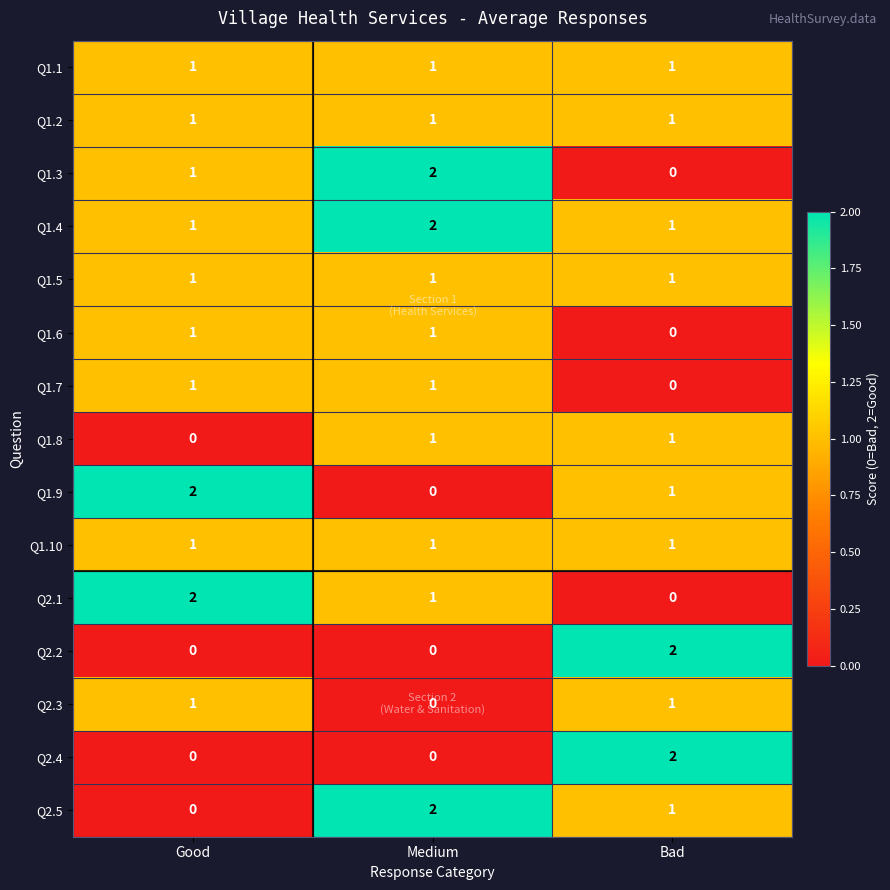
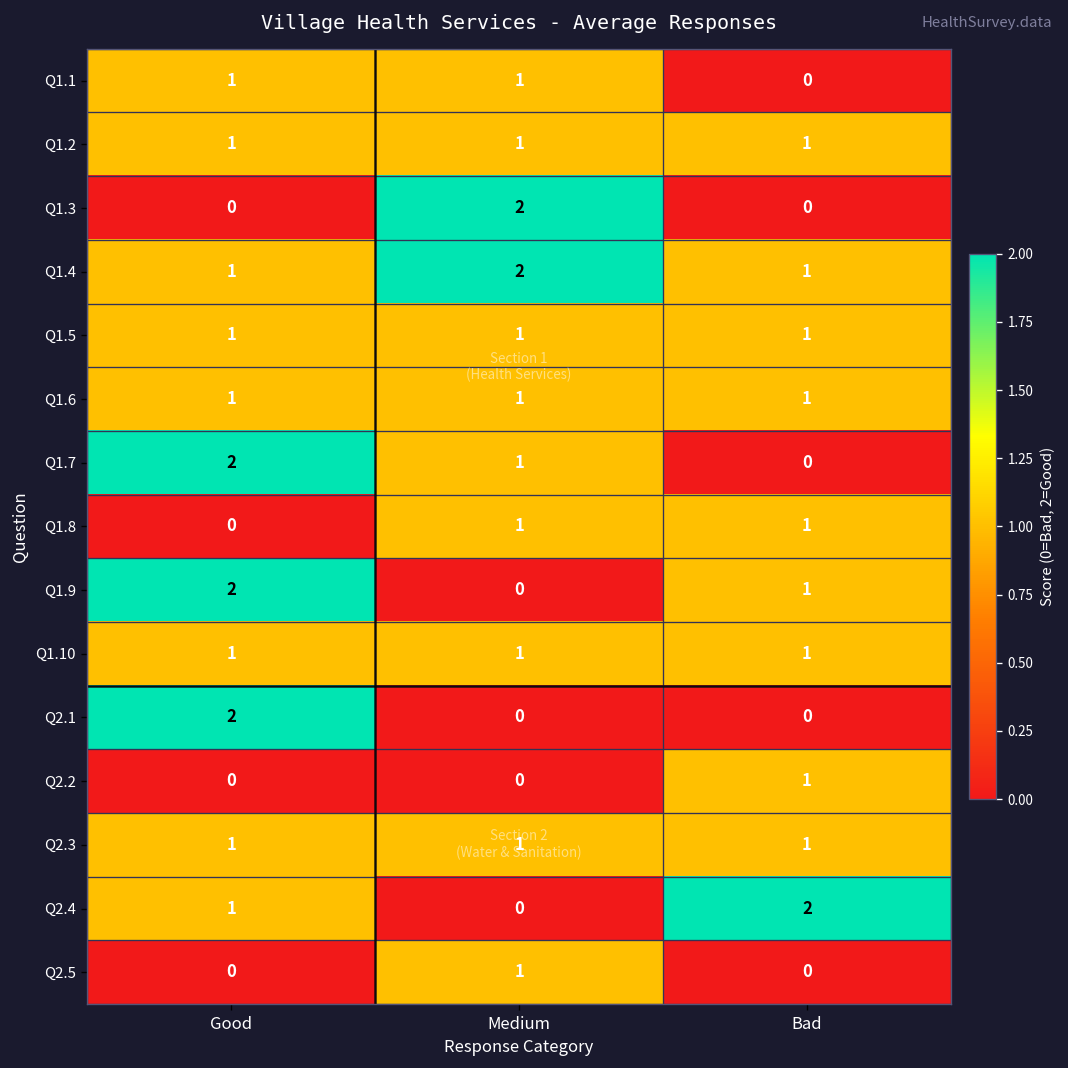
  {
    "Q1.1": {
      "Good": 1,
      "Medium": 1,
-     "Bad": 1
+     "Bad": 0
    },
    "Q1.2": {
      "Good": 1,
      "Medium": 1,
      "Bad": 1
    },
    "Q1.3": {
-     "Good": 1,
+     "Good": 0,
      "Medium": 2,
      "Bad": 0
    },
    "Q1.4": {
      "Good": 1,
      "Medium": 2,
      "Bad": 1
    },
    "Q1.5": {
      "Good": 1,
      "Medium": 1,
      "Bad": 1
    },
    "Q1.6": {
      "Good": 1,
-     "Bad": 0
+     "Bad": 1
    },
    "Q1.7": {
-     "Good": 1,
+     "Good": 2,
      "Medium": 1,
      "Bad": 0
    },
    "Q1.8": {
      "Good": 0,
      "Medium": 1,
      "Bad": 1
    },
    "Q1.9": {
      "Good": 2,
      "Medium": 0,
      "Bad": 1
    },
    "Q1.10": {
      "Good": 1,
      "Medium": 1,
      "Bad": 1
    },
    "Q2.1": {
      "Good": 2,
-     "Medium": 1,
+     "Medium": 0,
      "Bad": 0
    },
    "Q2.2": {
      "Good": 0,
      "Medium": 0,
-     "Bad": 2
+     "Bad": 1
    },
    "Q2.3": {
      "Good": 1,
-     "Medium": 0,
+     "Medium": 1,
      "Bad": 1
    },
    "Q2.4": {
-     "Good": 0,
+     "Good": 1,
      "Medium": 0,
      "Bad": 2
    },
    "Q2.5": {
      "Good": 0,
-     "Medium": 2,
-     "Bad": 1
+     "Medium": 1,
+     "Bad": 0
    }
  }
